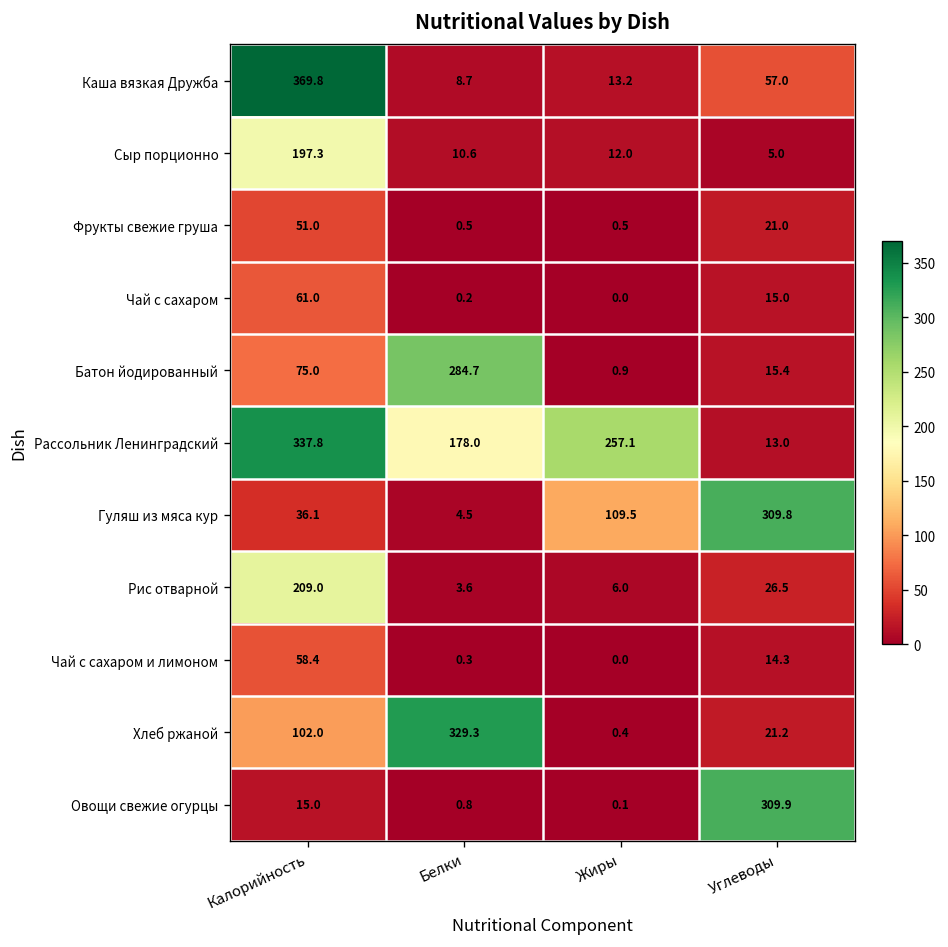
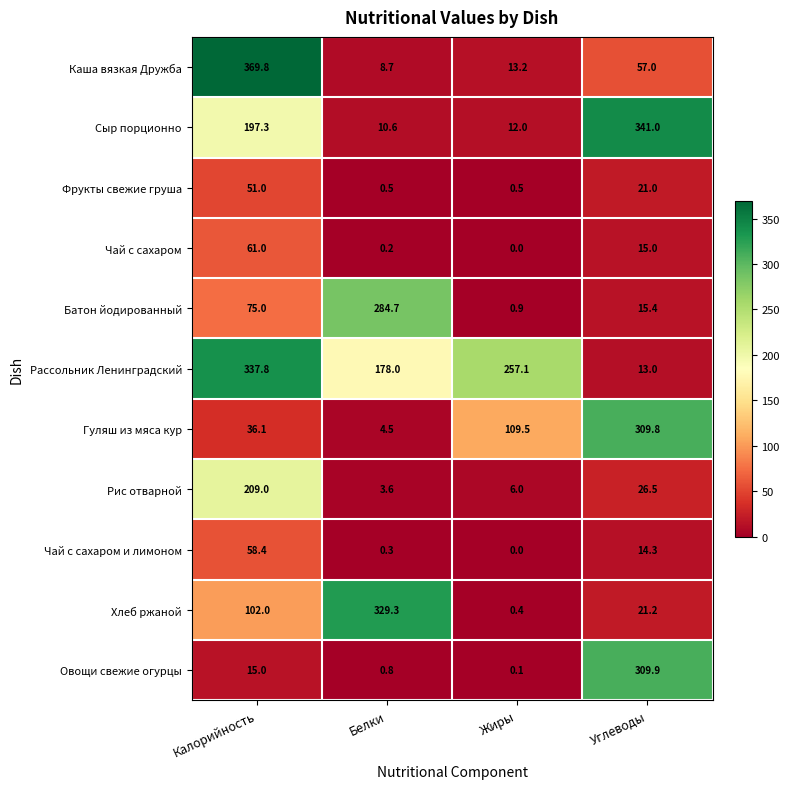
  {
    "Каша вязкая Дружба": {
      "Калорийность": 369.8,
      "Белки": 8.7,
      "Жиры": 13.2,
      "Углеводы": 57.0
    },
    "Сыр порционно": {
      "Калорийность": 197.3,
      "Белки": 10.6,
      "Жиры": 12.0,
-     "Углеводы": 5.0
+     "Углеводы": 341.0
    },
    "Фрукты свежие груша": {
      "Калорийность": 51.0,
      "Белки": 0.5,
      "Жиры": 0.5,
      "Углеводы": 21.0
    },
    "Чай с сахаром": {
      "Калорийность": 61.0,
      "Белки": 0.2,
      "Жиры": 0.0,
      "Углеводы": 15.0
    },
    "Батон йодированный": {
      "Калорийность": 75.0,
      "Белки": 284.7,
      "Жиры": 0.9,
      "Углеводы": 15.4
    },
    "Рассольник Ленинградский": {
      "Калорийность": 337.8,
      "Белки": 178.0,
      "Жиры": 257.1,
      "Углеводы": 13.0
    },
    "Гуляш из мяса кур": {
      "Калорийность": 36.1,
      "Белки": 4.5,
      "Жиры": 109.5,
      "Углеводы": 309.8
    },
    "Рис отварной": {
      "Калорийность": 209.0,
      "Белки": 3.6,
      "Жиры": 6.0,
      "Углеводы": 26.5
    },
    "Чай с сахаром и лимоном": {
      "Калорийность": 58.4,
      "Белки": 0.3,
      "Жиры": 0.0,
      "Углеводы": 14.3
    },
    "Хлеб ржаной": {
      "Калорийность": 102.0,
      "Белки": 329.3,
      "Жиры": 0.4,
      "Углеводы": 21.2
    },
    "Овощи свежие огурцы": {
      "Калорийность": 15.0,
      "Белки": 0.8,
      "Жиры": 0.1,
      "Углеводы": 309.9
    }
  }
